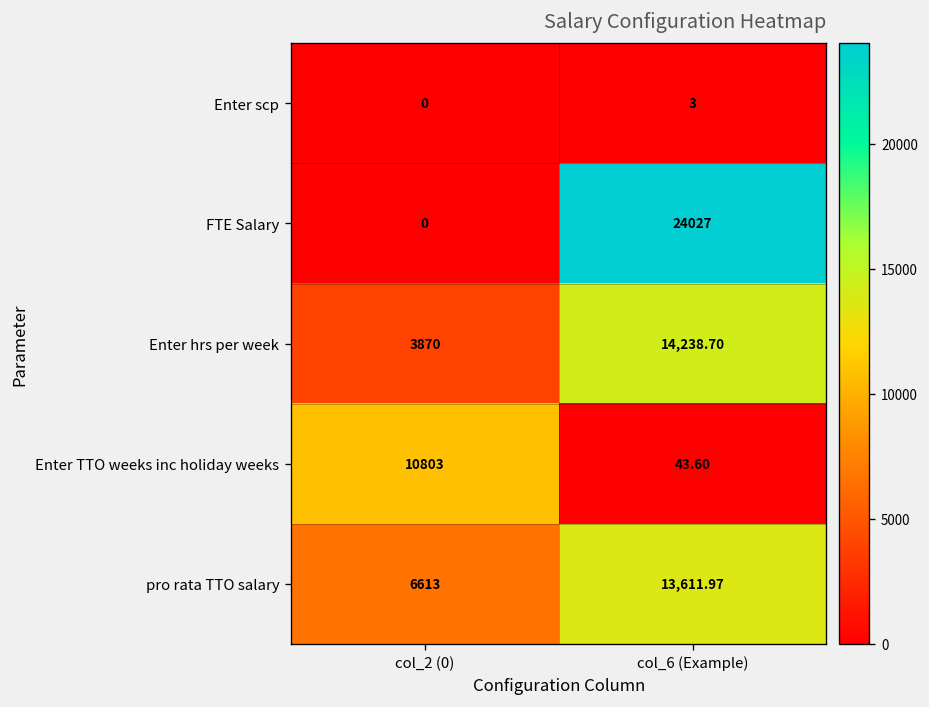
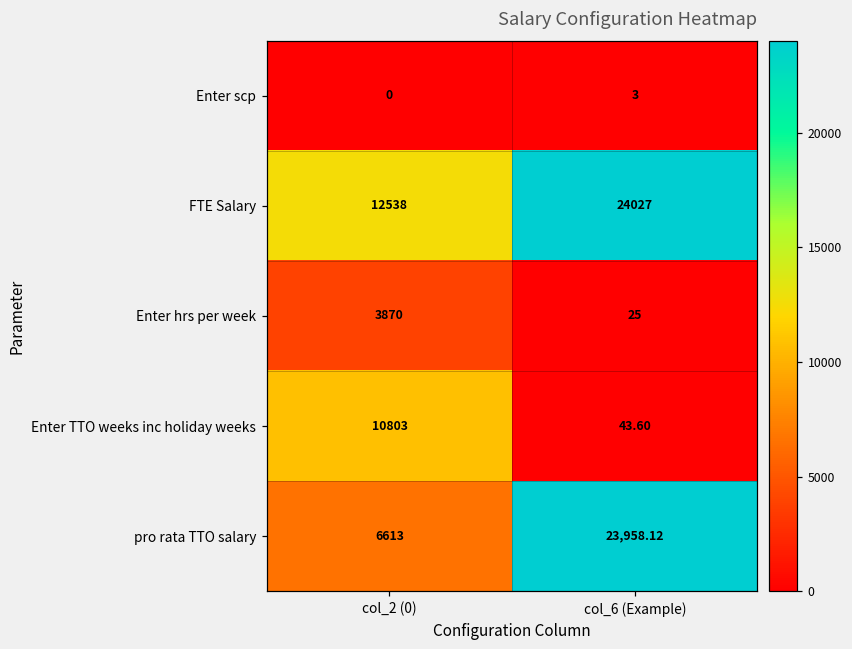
  {
    "Enter scp": {
      "col_2 (0)": "0",
      "col_6 (Example)": "3"
    },
    "FTE Salary": {
-     "col_2 (0)": "0",
+     "col_2 (0)": "12538",
      "col_6 (Example)": "24027"
    },
    "Enter hrs per week": {
      "col_2 (0)": "3870",
-     "col_6 (Example)": "14,238.70"
+     "col_6 (Example)": "25"
    },
    "Enter TTO weeks inc holiday weeks": {
      "col_2 (0)": "10803",
      "col_6 (Example)": "43.60"
    },
    "pro rata TTO salary": {
      "col_2 (0)": "6613",
-     "col_6 (Example)": "13,611.97"
+     "col_6 (Example)": "23,958.12"
    }
  }
